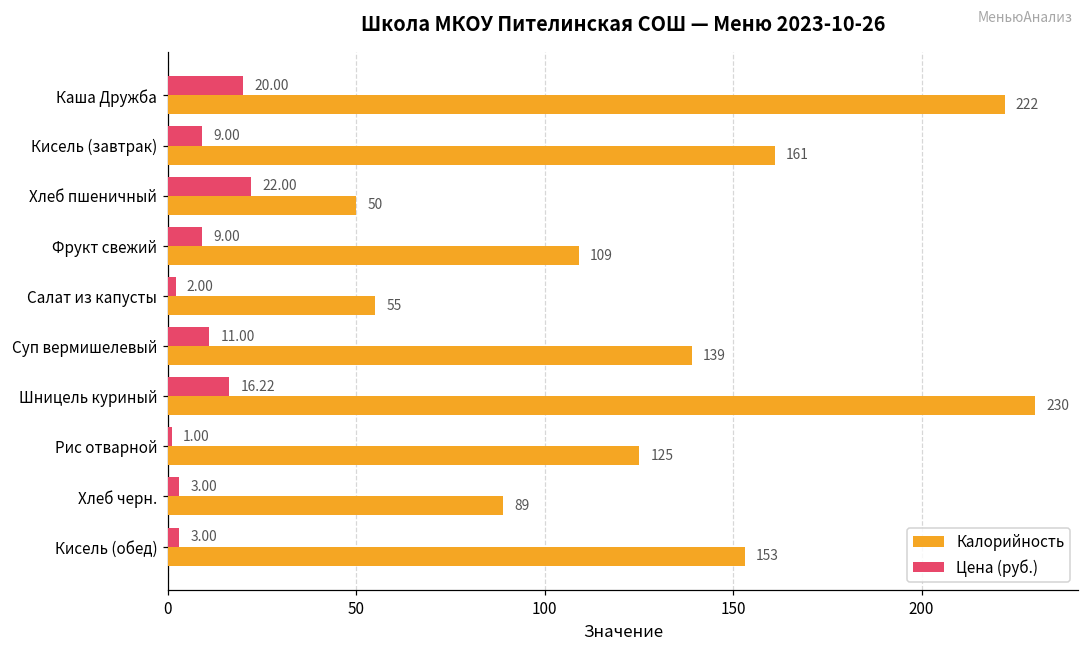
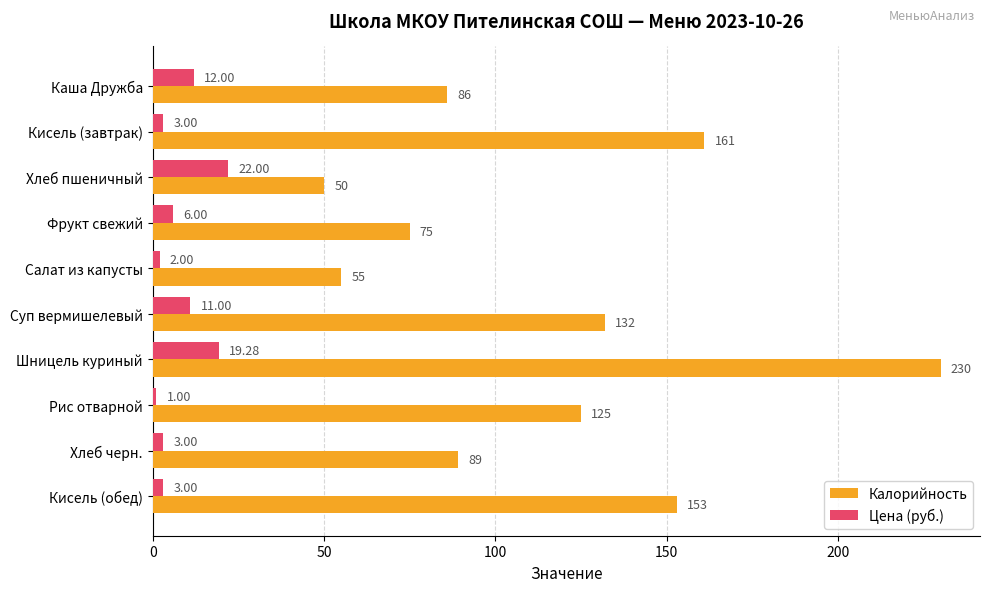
  {
    "Калорийность": {
-     "Каша Дружба": 222,
+     "Каша Дружба": 86,
      "Кисель (завтрак)": 161,
      "Хлеб пшеничный": 50,
-     "Фрукт свежий": 109,
+     "Фрукт свежий": 75,
      "Салат из капусты": 55,
-     "Суп вермишелевый": 139,
+     "Суп вермишелевый": 132,
      "Шницель куриный": 230,
      "Рис отварной": 125,
      "Хлеб черн.": 89,
      "Кисель (обед)": 153
    },
    "Цена (руб.)": {
-     "Каша Дружба": 20.00,
-     "Кисель (завтрак)": 9.00,
+     "Каша Дружба": 12.00,
+     "Кисель (завтрак)": 3.00,
      "Хлеб пшеничный": 22.00,
-     "Фрукт свежий": 9.00,
+     "Фрукт свежий": 6.00,
      "Салат из капусты": 2.00,
      "Суп вермишелевый": 11.00,
-     "Шницель куриный": 16.22,
+     "Шницель куриный": 19.28,
      "Рис отварной": 1.00,
      "Хлеб черн.": 3.00,
      "Кисель (обед)": 3.00
    }
  }
